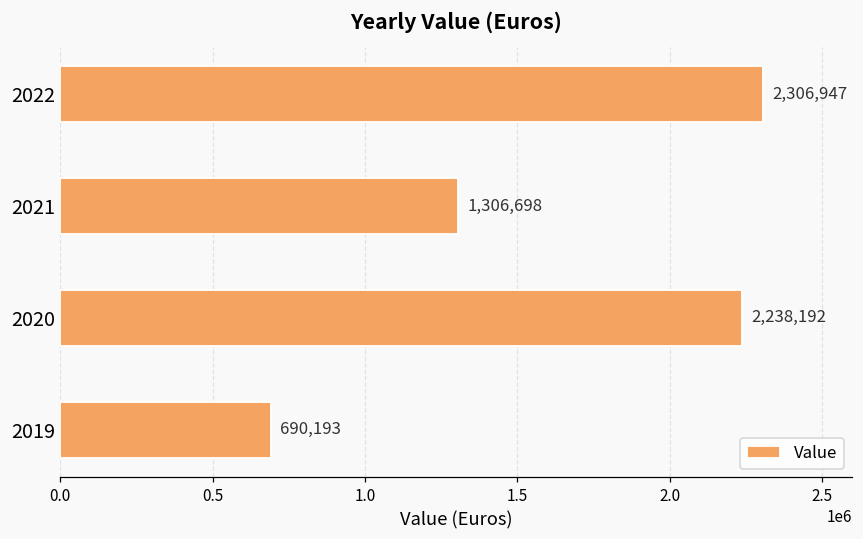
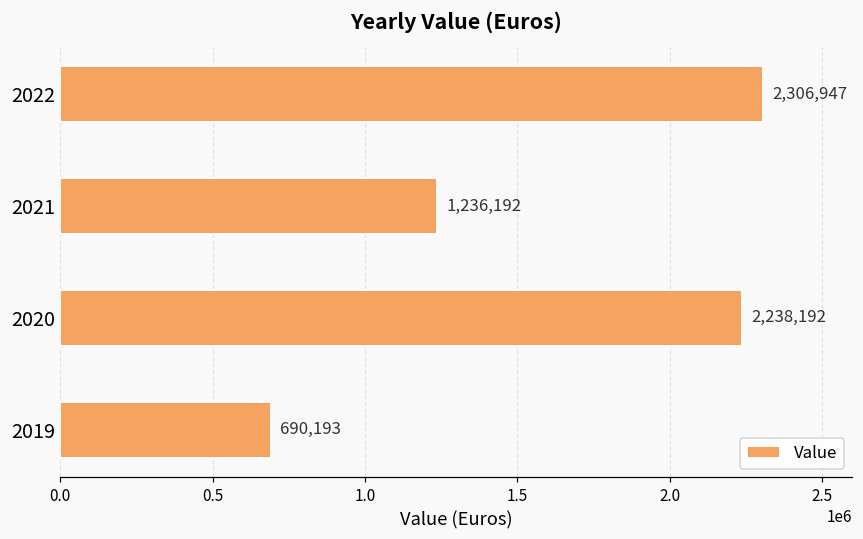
  {
    "2022": "2,306,947",
-   "2021": "1,306,698",
+   "2021": "1,236,192",
    "2020": "2,238,192",
    "2019": "690,193"
  }
